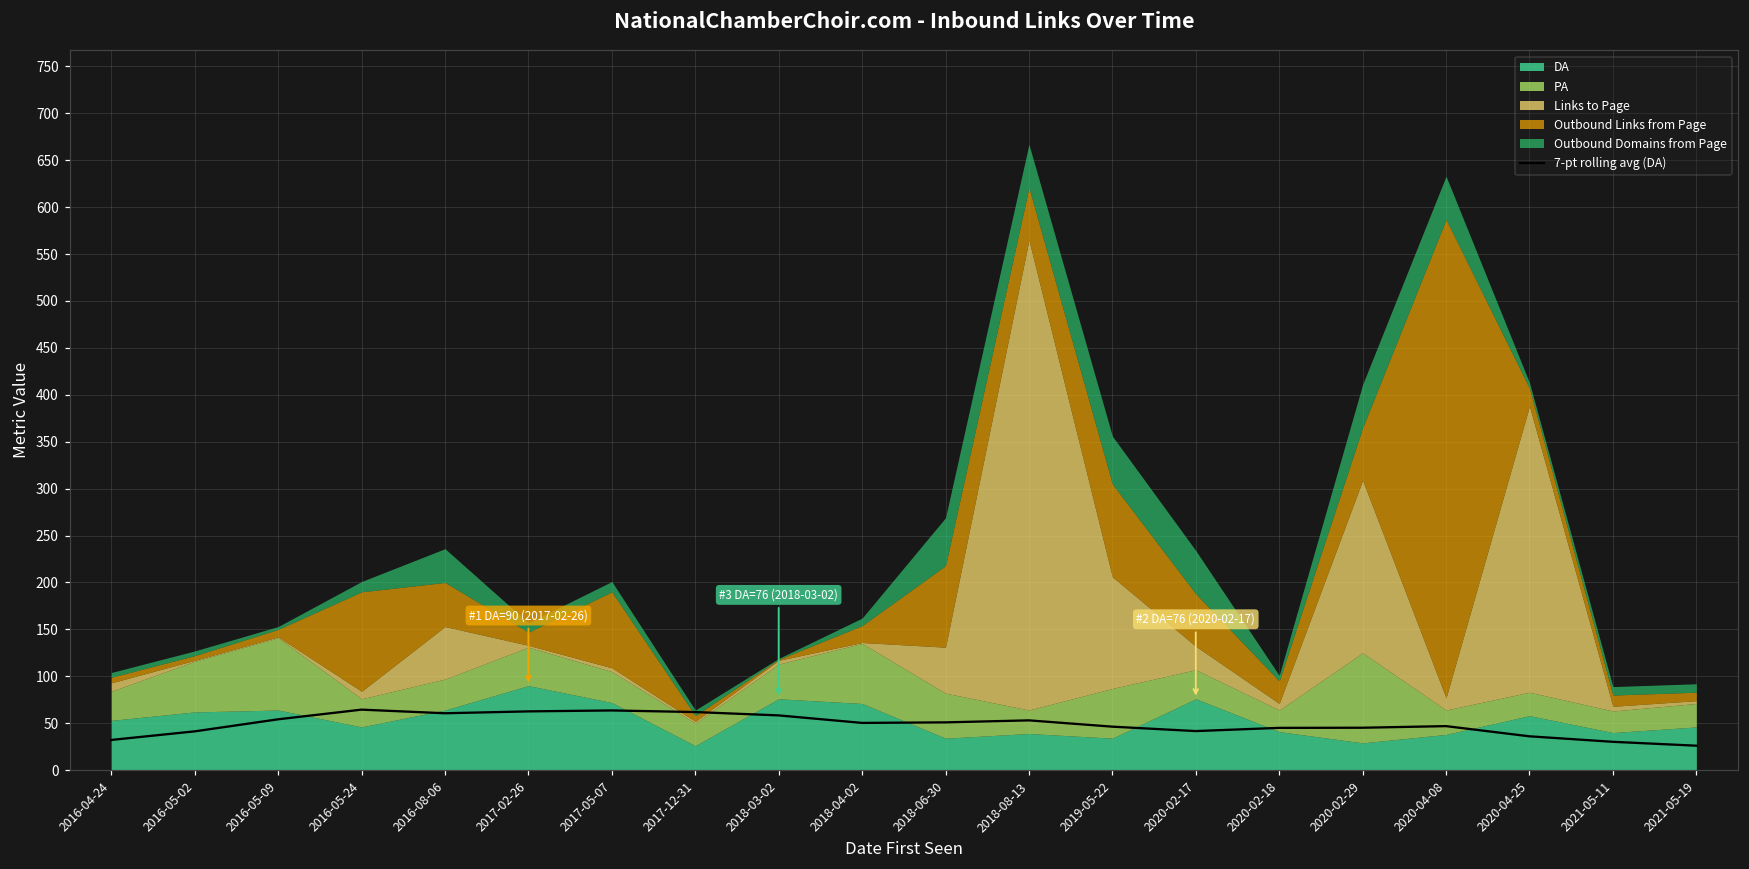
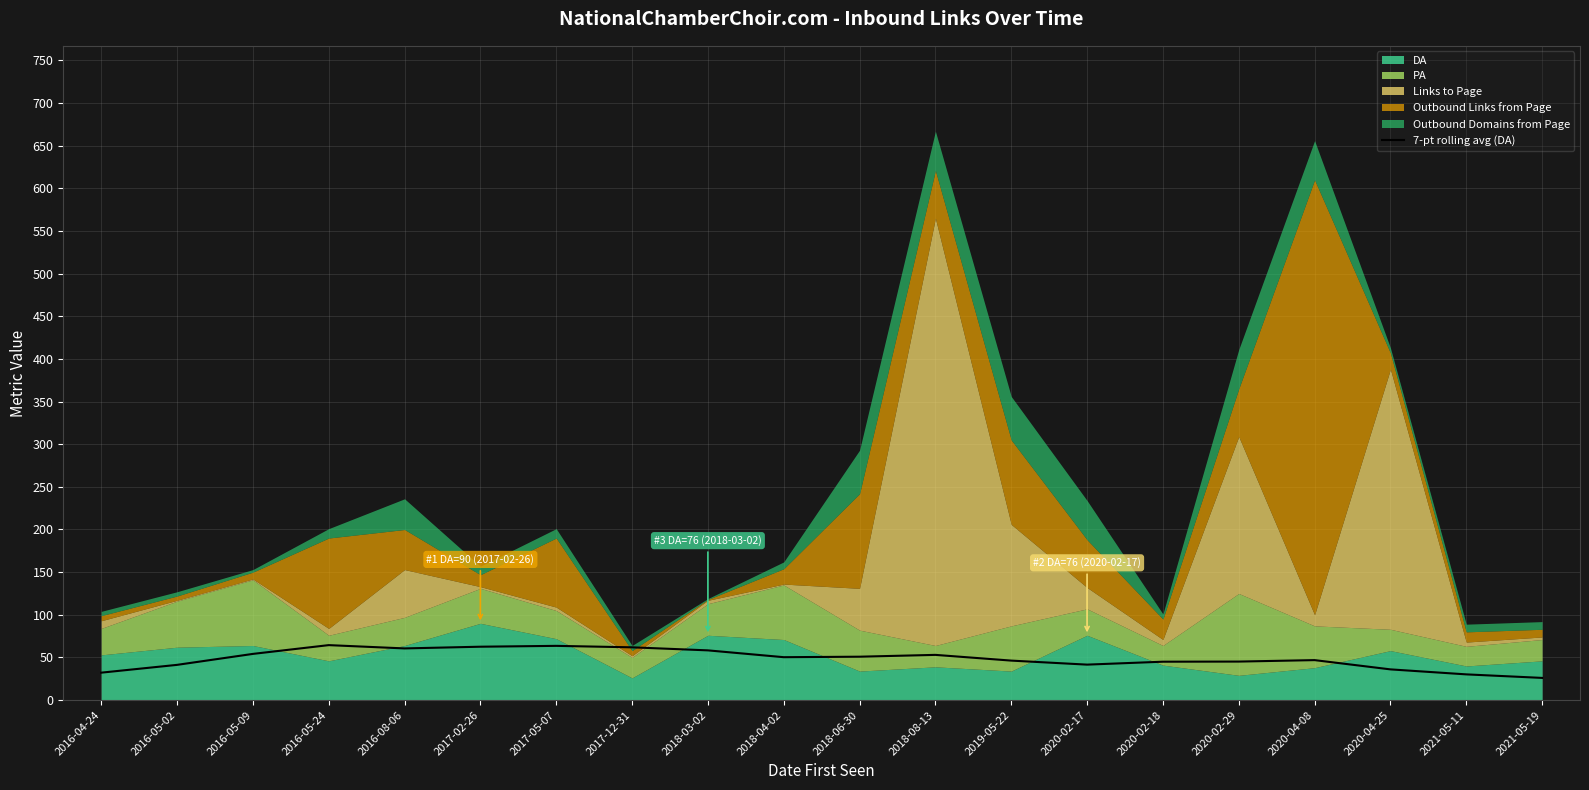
  {
    "7-pt rolling avg (DA)": {
      "2016-04-24": 30,
      "2016-05-02": 40,
      "2016-05-09": 50,
      "2016-05-24": 60,
      "2016-08-06": 60,
      "2017-02-26": 60,
      "2017-05-07": 60,
      "2018-03-02": 60,
      "2018-04-02": 50,
      "2018-06-30": 50,
      "2018-08-13": 50,
      "2019-05-22": 50,
      "2020-02-17": 40,
      "2020-02-18": 50,
      "2020-02-29": 50,
      "2020-04-08": 50,
      "2020-04-25": 40,
      "2021-05-11": 30,
      "2021-05-19": 30
    },
    "PA": {
      "2016-04-24": 30,
      "2016-05-24": 30,
      "2016-08-06": 30,
      "2017-05-07": 30,
      "2018-06-30": 50,
      "2018-08-13": 30,
      "2019-05-22": 50,
      "2020-02-18": 20,
      "2020-02-29": 100,
-     "2020-04-08": 30,
+     "2020-04-08": 50,
      "2020-04-25": 30,
      "2021-05-11": 20
    },
    "Links to Page": {
      "2016-04-24": 10,
      "2016-05-24": 10,
      "2016-08-06": 60,
      "2017-05-07": 0,
      "2018-06-30": 50,
      "2018-08-13": 500,
      "2019-05-22": 120,
      "2020-02-18": 10,
      "2020-02-29": 180,
      "2020-04-08": 10,
      "2020-04-25": 310,
      "2021-05-11": 10
    },
    "Outbound Links from Page": {
      "2016-04-24": 10,
      "2016-05-02": 10,
      "2016-05-24": 110,
      "2016-08-06": 50,
      "2017-05-07": 80,
      "2017-12-31": 10,
      "2018-04-02": 20,
-     "2018-06-30": 90,
+     "2018-06-30": 110,
      "2018-08-13": 60,
      "2019-05-22": 100,
      "2020-02-17": 60,
      "2020-02-18": 20,
      "2020-02-29": 60,
      "2020-04-08": 510,
      "2020-04-25": 20,
      "2021-05-11": 10,
      "2021-05-19": 10
    }
  }
